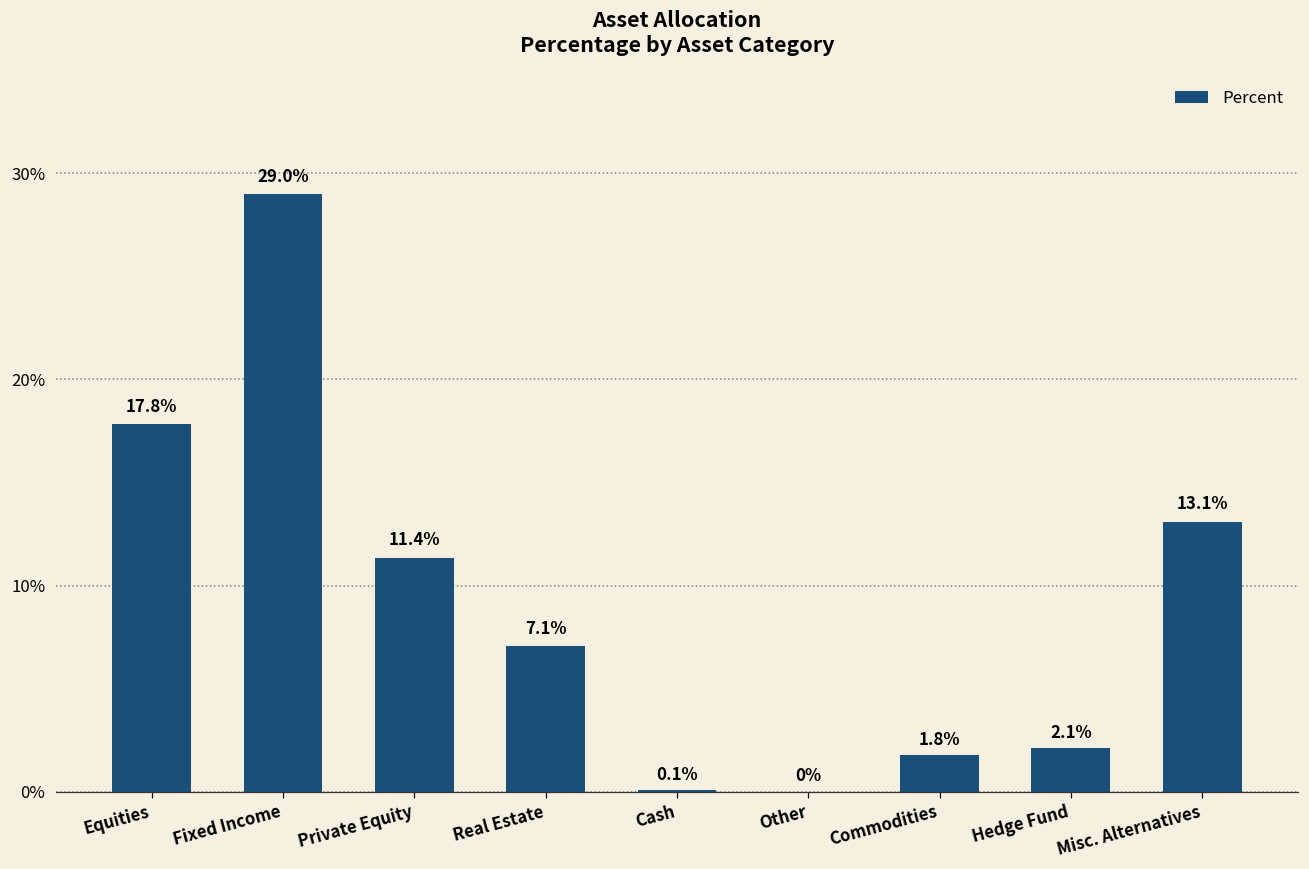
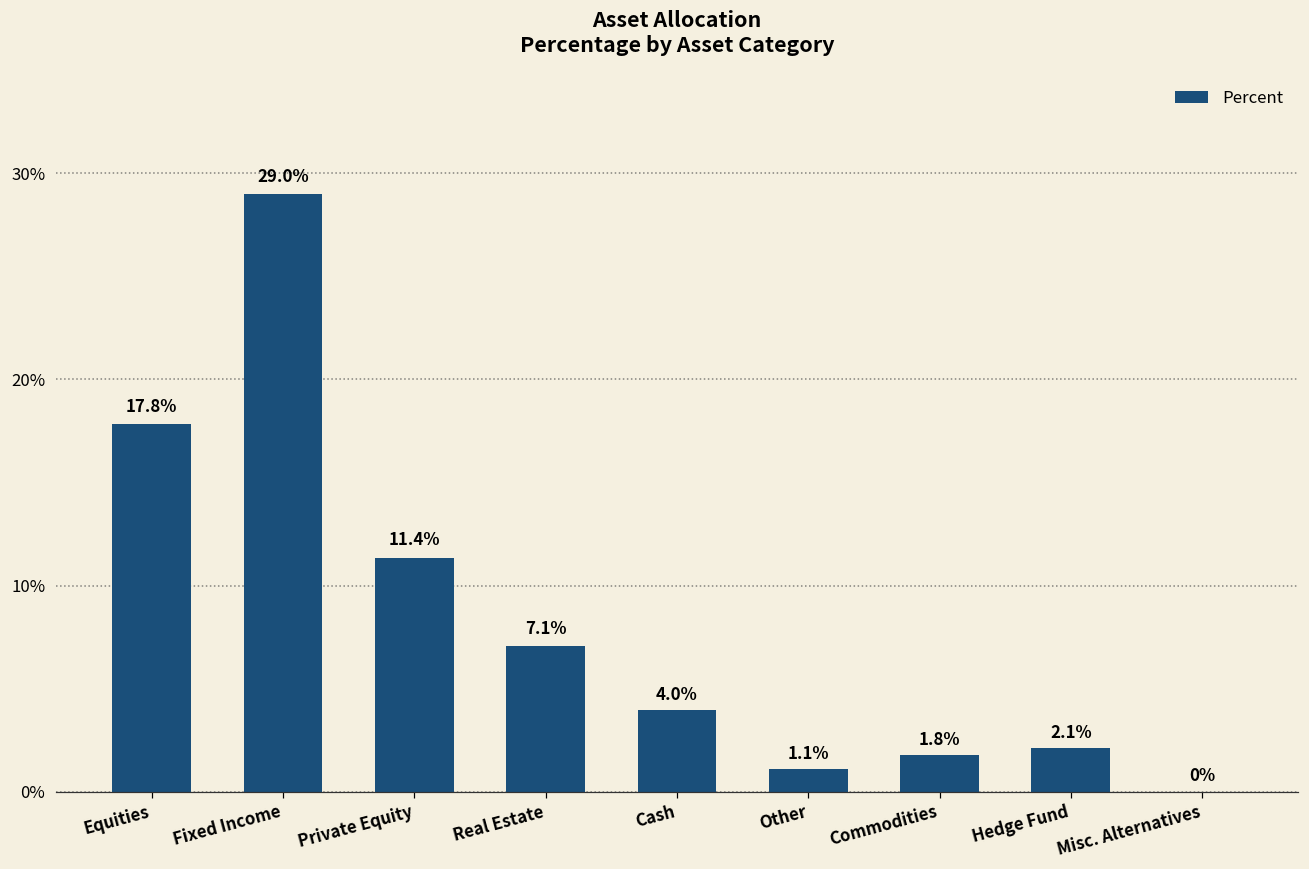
  {
    "Equities": "17.8%",
    "Fixed Income": "29.0%",
    "Private Equity": "11.4%",
    "Real Estate": "7.1%",
-   "Cash": "0.1%",
-   "Other": "0%",
+   "Cash": "4.0%",
+   "Other": "1.1%",
    "Commodities": "1.8%",
    "Hedge Fund": "2.1%",
-   "Misc. Alternatives": "13.1%"
+   "Misc. Alternatives": "0%"
  }
